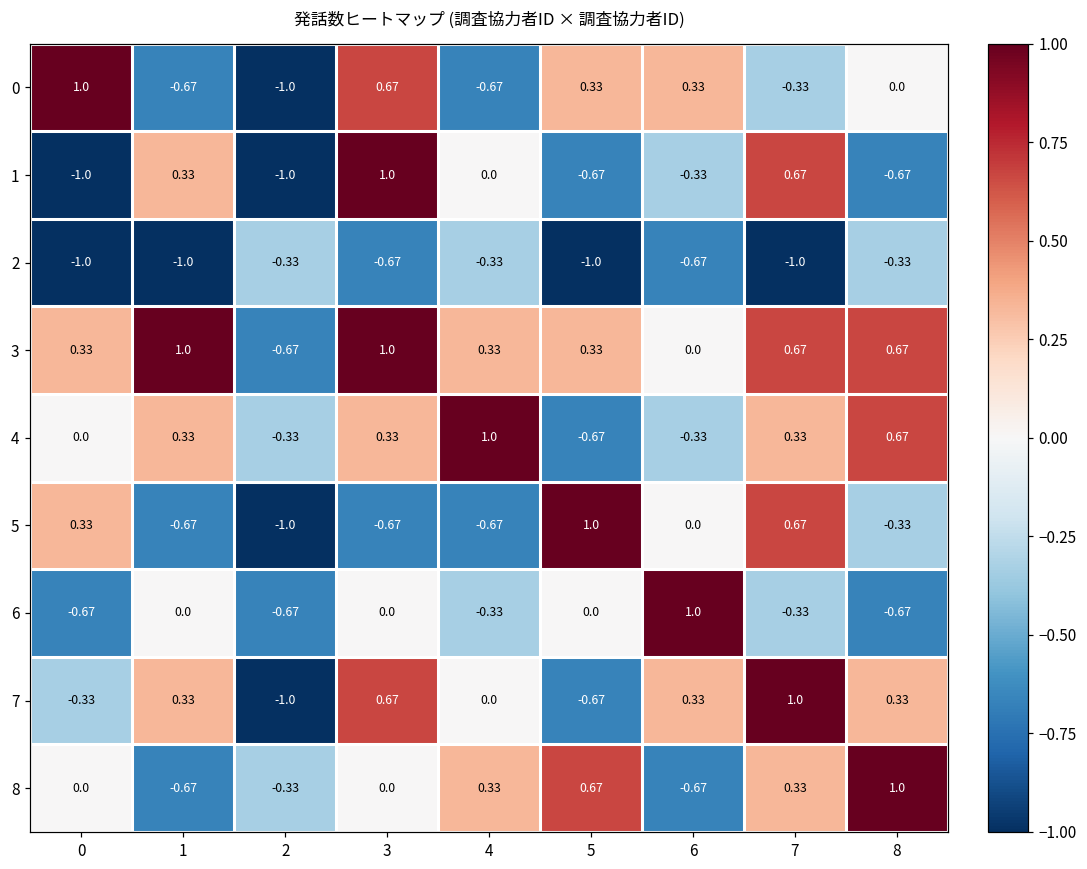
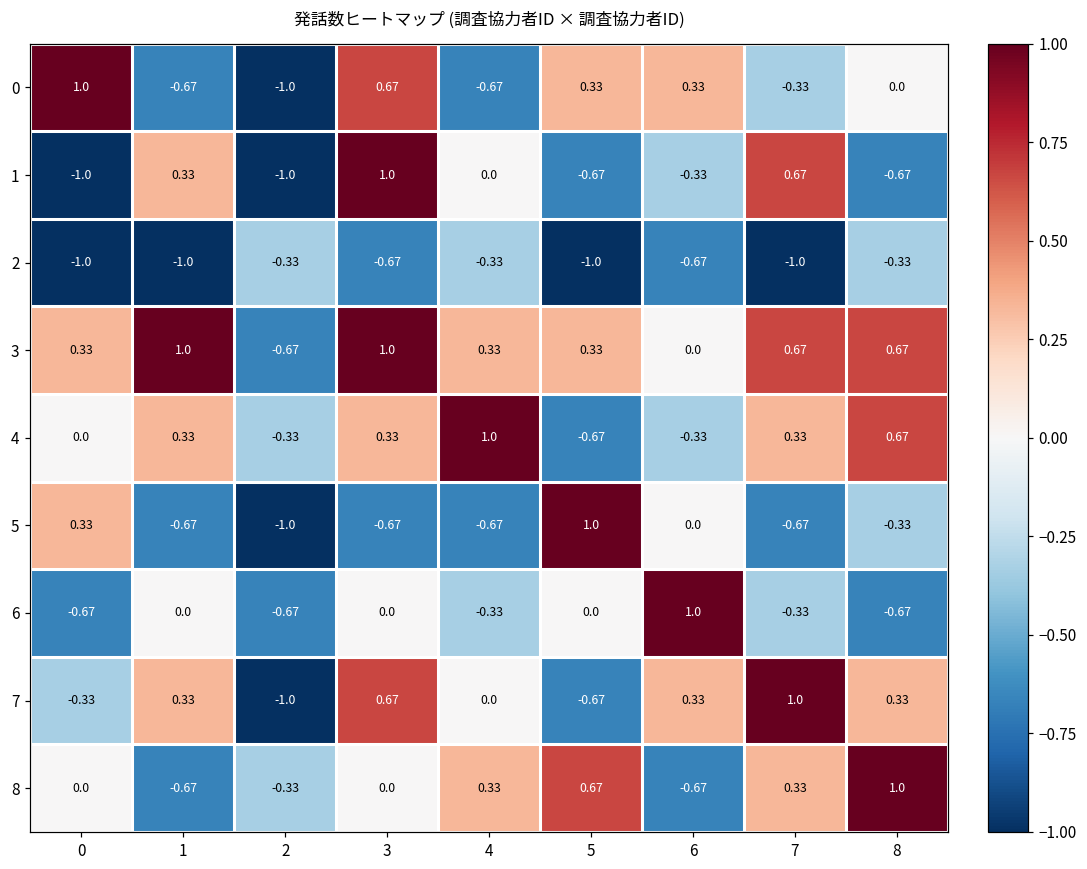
  {
    "0": {
      "0": 1.0,
      "1": -0.67,
      "2": -1.0,
      "3": 0.67,
      "4": -0.67,
      "5": 0.33,
      "6": 0.33,
      "7": -0.33,
      "8": 0.0
    },
    "1": {
      "0": -1.0,
      "1": 0.33,
      "2": -1.0,
      "3": 1.0,
      "4": 0.0,
      "5": -0.67,
      "6": -0.33,
      "7": 0.67,
      "8": -0.67
    },
    "2": {
      "0": -1.0,
      "1": -1.0,
      "2": -0.33,
      "3": -0.67,
      "4": -0.33,
      "5": -1.0,
      "6": -0.67,
      "7": -1.0,
      "8": -0.33
    },
    "3": {
      "0": 0.33,
      "1": 1.0,
      "2": -0.67,
      "3": 1.0,
      "4": 0.33,
      "5": 0.33,
      "6": 0.0,
      "7": 0.67,
      "8": 0.67
    },
    "4": {
      "0": 0.0,
      "1": 0.33,
      "2": -0.33,
      "3": 0.33,
      "4": 1.0,
      "5": -0.67,
      "6": -0.33,
      "7": 0.33,
      "8": 0.67
    },
    "5": {
      "0": 0.33,
      "1": -0.67,
      "2": -1.0,
      "3": -0.67,
      "4": -0.67,
      "5": 1.0,
      "6": 0.0,
-     "7": 0.67,
+     "7": -0.67,
      "8": -0.33
    },
    "6": {
      "0": -0.67,
      "1": 0.0,
      "2": -0.67,
      "3": 0.0,
      "4": -0.33,
      "5": 0.0,
      "6": 1.0,
      "7": -0.33,
      "8": -0.67
    },
    "7": {
      "0": -0.33,
      "1": 0.33,
      "2": -1.0,
      "3": 0.67,
      "4": 0.0,
      "5": -0.67,
      "6": 0.33,
      "7": 1.0,
      "8": 0.33
    },
    "8": {
      "0": 0.0,
      "1": -0.67,
      "2": -0.33,
      "3": 0.0,
      "4": 0.33,
      "5": 0.67,
      "6": -0.67,
      "7": 0.33,
      "8": 1.0
    }
  }
